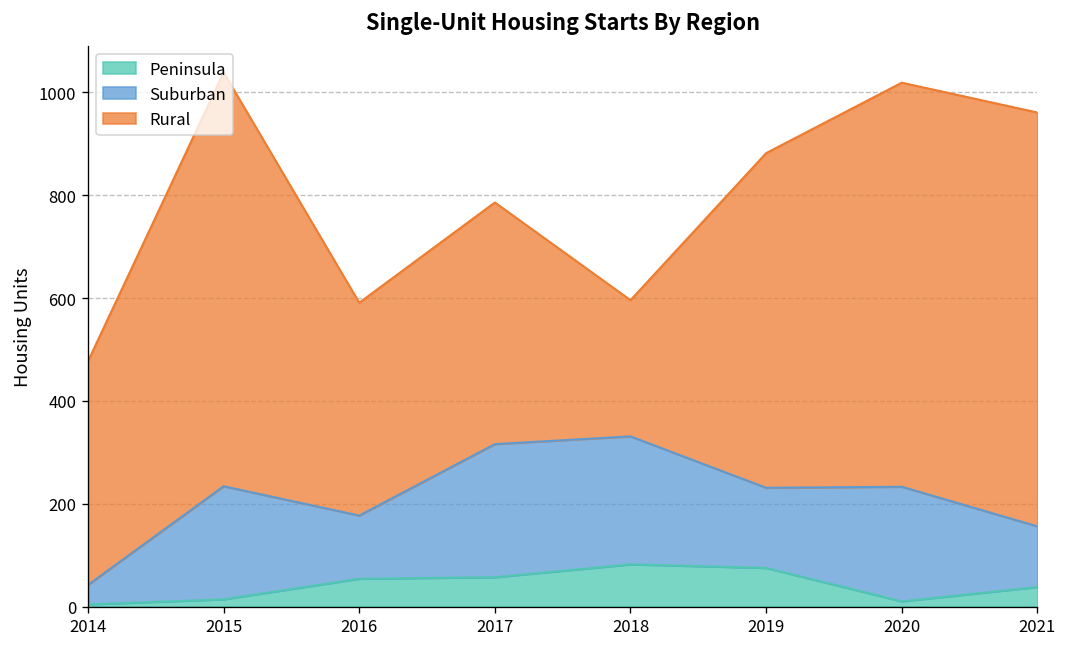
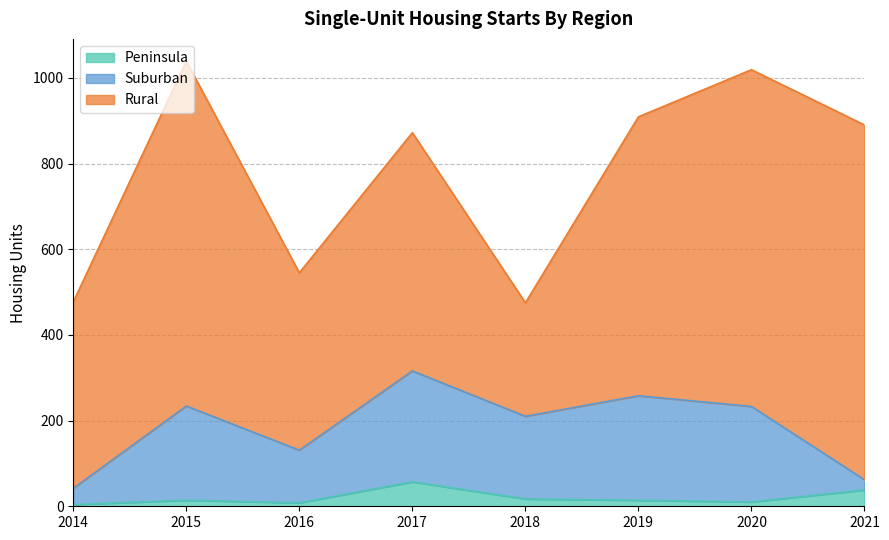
  {
    "Peninsula": {
      "2014": 0,
      "2015": 10,
-     "2016": 50,
+     "2016": 10,
      "2017": 60,
-     "2018": 80,
-     "2019": 80,
+     "2018": 20,
+     "2019": 10,
      "2020": 10,
      "2021": 40
    },
    "Suburban": {
      "2014": 40,
      "2015": 220,
      "2016": 120,
      "2017": 260,
-     "2018": 250,
-     "2019": 160,
+     "2018": 190,
+     "2019": 240,
      "2020": 220,
-     "2021": 120
+     "2021": 20
    },
    "Rural": {
      "2014": 440,
      "2016": 410,
-     "2017": 470,
+     "2017": 560,
      "2018": 270,
      "2019": 650,
      "2020": 790,
-     "2021": 810
+     "2021": 830
    }
  }
